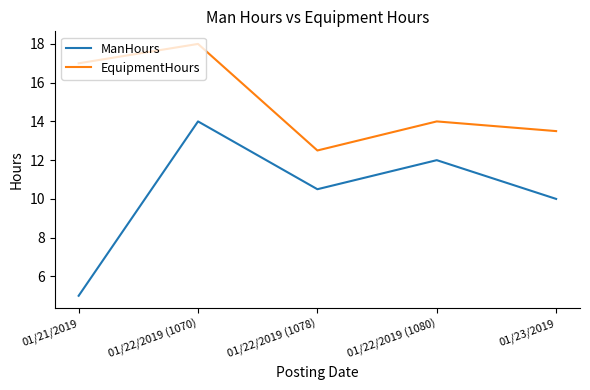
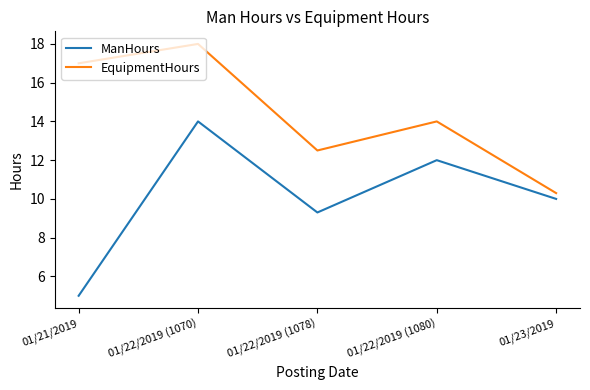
  {
    "ManHours": {
      "01/21/2019": 5.0,
      "01/22/2019 (1070)": 14.0,
-     "01/22/2019 (1078)": 10.5,
+     "01/22/2019 (1078)": 9.3,
      "01/22/2019 (1080)": 12.0,
      "01/23/2019": 10.0
    },
    "EquipmentHours": {
      "01/22/2019 (1078)": 12.5,
      "01/22/2019 (1080)": 14.0,
-     "01/23/2019": 13.5
+     "01/23/2019": 10.3
    }
  }
